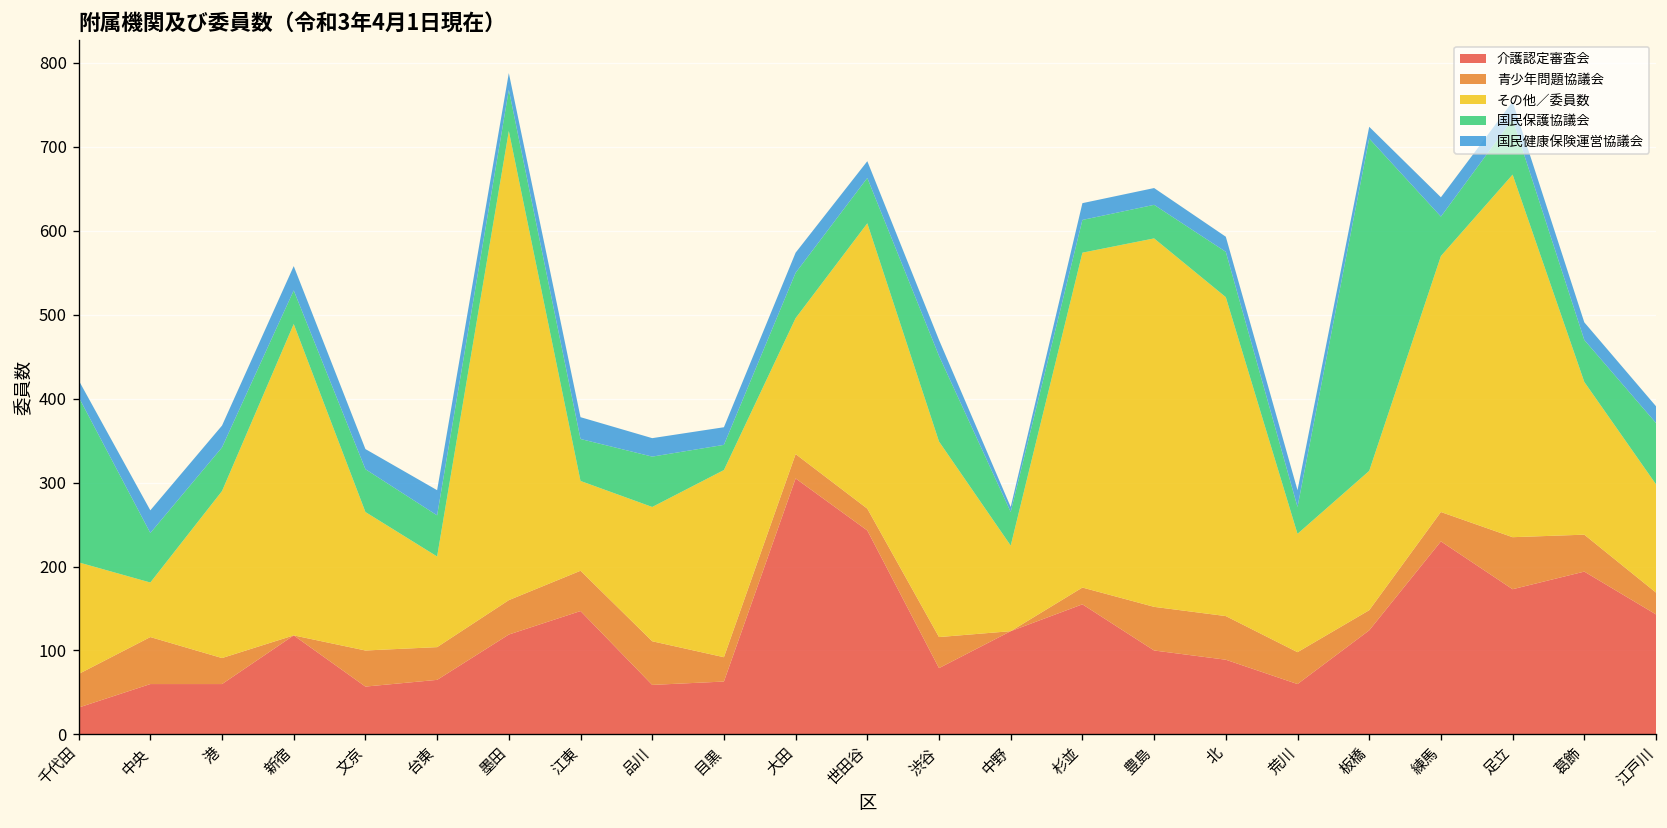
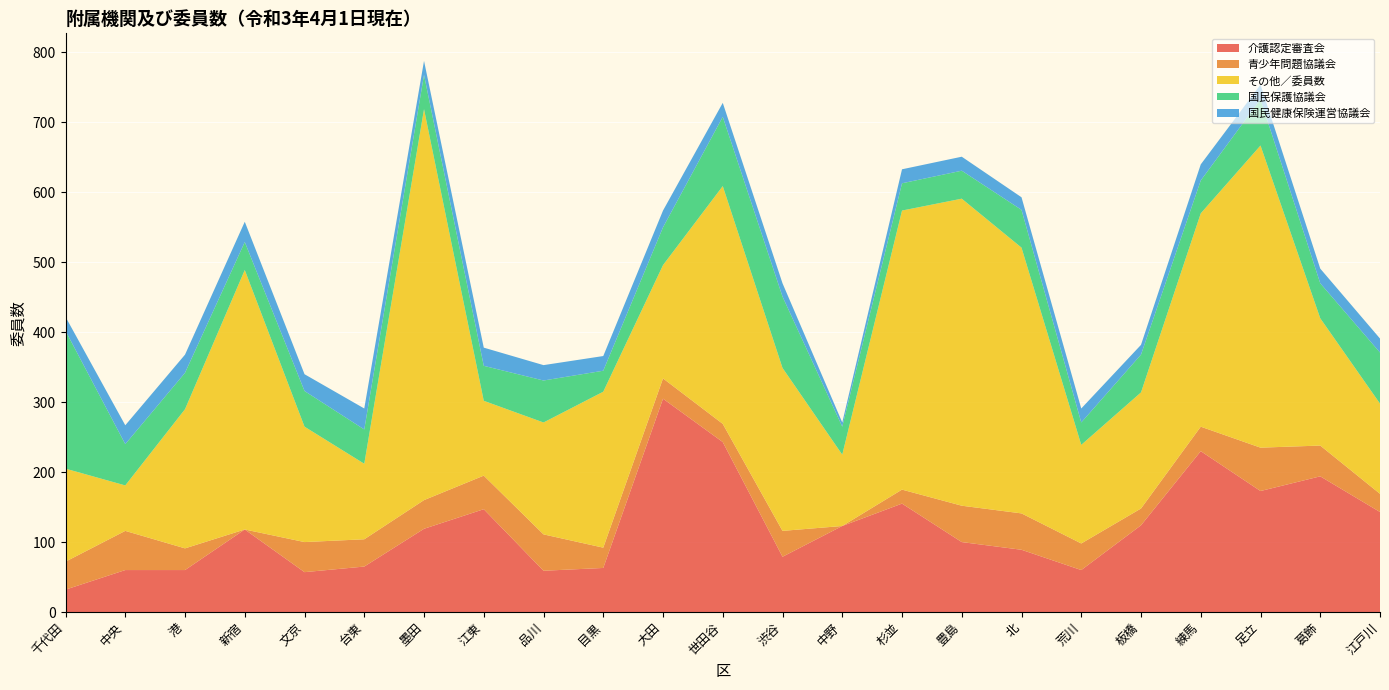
  {
    "その他／委員数": {
      "千代田": 130,
      "中央": 70,
      "港": 200,
      "新宿": 370,
      "文京": 170,
      "台東": 110,
      "墨田": 560,
      "江東": 110,
      "品川": 160,
      "目黒": 220,
      "大田": 160,
      "世田谷": 340,
      "渋谷": 230,
      "中野": 100,
      "杉並": 400,
      "豊島": 440,
      "北": 380,
      "荒川": 140,
      "板橋": 170,
      "練馬": 310,
      "足立": 430,
      "葛飾": 180,
      "江戸川": 130
    },
    "国民保護協議会": {
      "千代田": 200,
      "中央": 60,
      "港": 50,
      "新宿": 40,
      "文京": 50,
      "台東": 50,
      "墨田": 50,
      "江東": 50,
      "品川": 60,
      "目黒": 30,
      "大田": 50,
-     "世田谷": 50,
+     "世田谷": 100,
      "渋谷": 100,
      "中野": 40,
      "杉並": 40,
      "豊島": 40,
      "北": 50,
      "荒川": 30,
-     "板橋": 400,
+     "板橋": 50,
      "練馬": 50,
      "葛飾": 50,
      "江戸川": 70
    },
    "国民健康保険運営協議会": {
      "千代田": 20,
      "中央": 30,
      "港": 30,
      "新宿": 30,
      "文京": 20,
      "台東": 30,
      "墨田": 20,
      "江東": 30,
      "品川": 20,
      "目黒": 20,
      "大田": 20,
      "世田谷": 20,
      "渋谷": 20,
      "中野": 10,
      "杉並": 20,
      "豊島": 20,
      "北": 20,
      "荒川": 20,
      "板橋": 10,
      "練馬": 20,
      "葛飾": 20,
      "江戸川": 20
    }
  }
